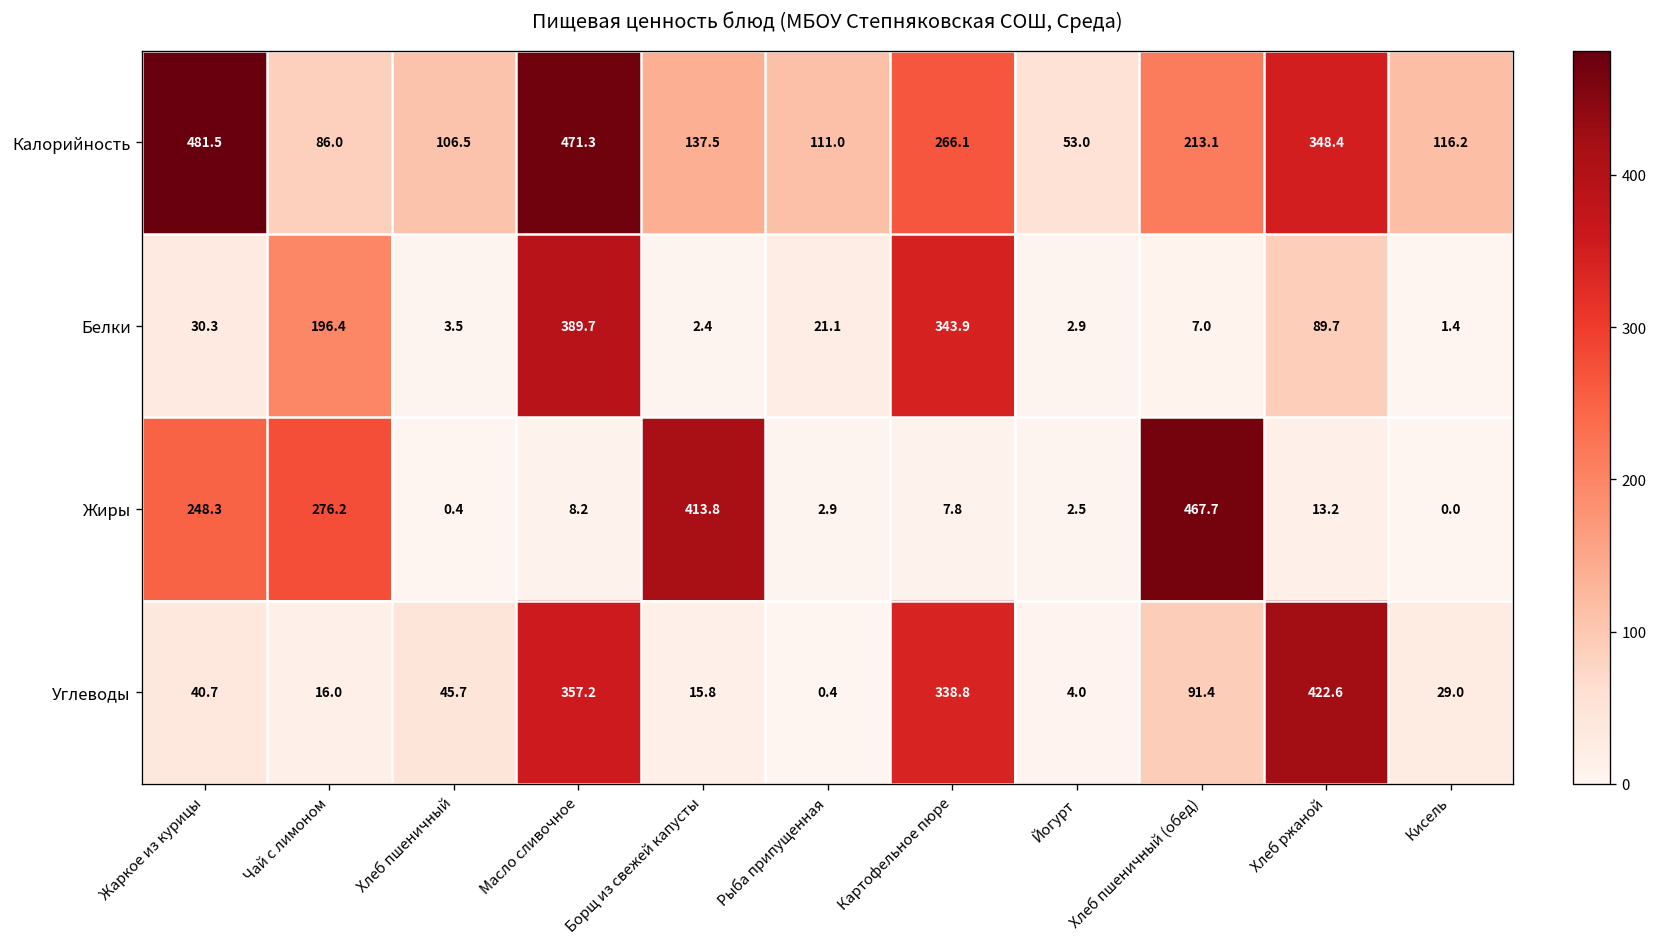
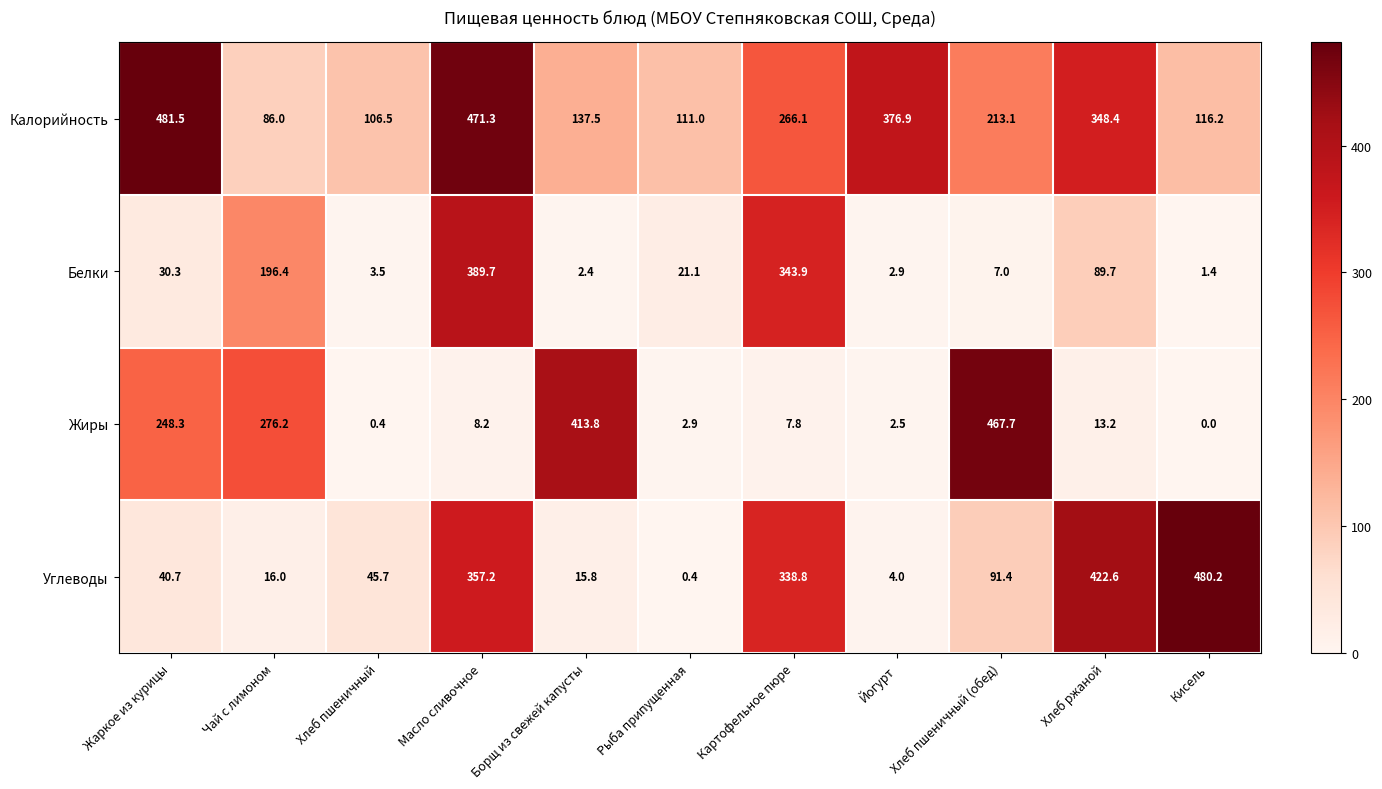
  {
    "Калорийность": {
      "Жаркое из курицы": 481.5,
      "Чай с лимоном": 86.0,
      "Хлеб пшеничный": 106.5,
      "Масло сливочное": 471.3,
      "Борщ из свежей капусты": 137.5,
      "Рыба припущенная": 111.0,
      "Картофельное пюре": 266.1,
-     "Йогурт": 53.0,
+     "Йогурт": 376.9,
      "Хлеб пшеничный (обед)": 213.1,
      "Хлеб ржаной": 348.4,
      "Кисель": 116.2
    },
    "Белки": {
      "Жаркое из курицы": 30.3,
      "Чай с лимоном": 196.4,
      "Хлеб пшеничный": 3.5,
      "Масло сливочное": 389.7,
      "Борщ из свежей капусты": 2.4,
      "Рыба припущенная": 21.1,
      "Картофельное пюре": 343.9,
      "Йогурт": 2.9,
      "Хлеб пшеничный (обед)": 7.0,
      "Хлеб ржаной": 89.7,
      "Кисель": 1.4
    },
    "Жиры": {
      "Жаркое из курицы": 248.3,
      "Чай с лимоном": 276.2,
      "Хлеб пшеничный": 0.4,
      "Масло сливочное": 8.2,
      "Борщ из свежей капусты": 413.8,
      "Рыба припущенная": 2.9,
      "Картофельное пюре": 7.8,
      "Йогурт": 2.5,
      "Хлеб пшеничный (обед)": 467.7,
      "Хлеб ржаной": 13.2,
      "Кисель": 0.0
    },
    "Углеводы": {
      "Жаркое из курицы": 40.7,
      "Чай с лимоном": 16.0,
      "Хлеб пшеничный": 45.7,
      "Масло сливочное": 357.2,
      "Борщ из свежей капусты": 15.8,
      "Рыба припущенная": 0.4,
      "Картофельное пюре": 338.8,
      "Йогурт": 4.0,
      "Хлеб пшеничный (обед)": 91.4,
      "Хлеб ржаной": 422.6,
-     "Кисель": 29.0
+     "Кисель": 480.2
    }
  }
